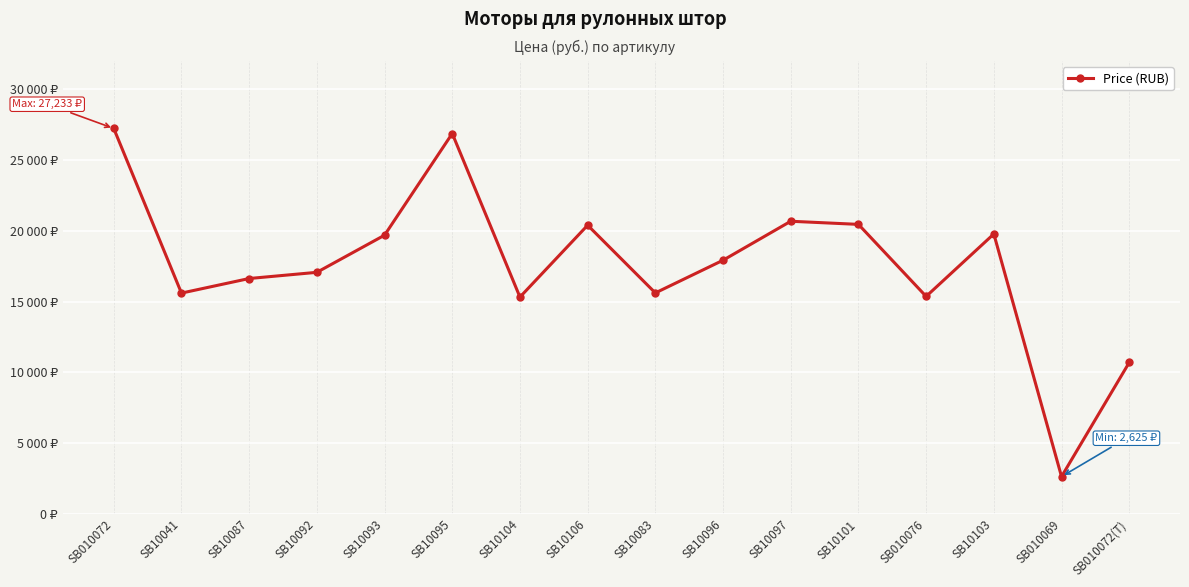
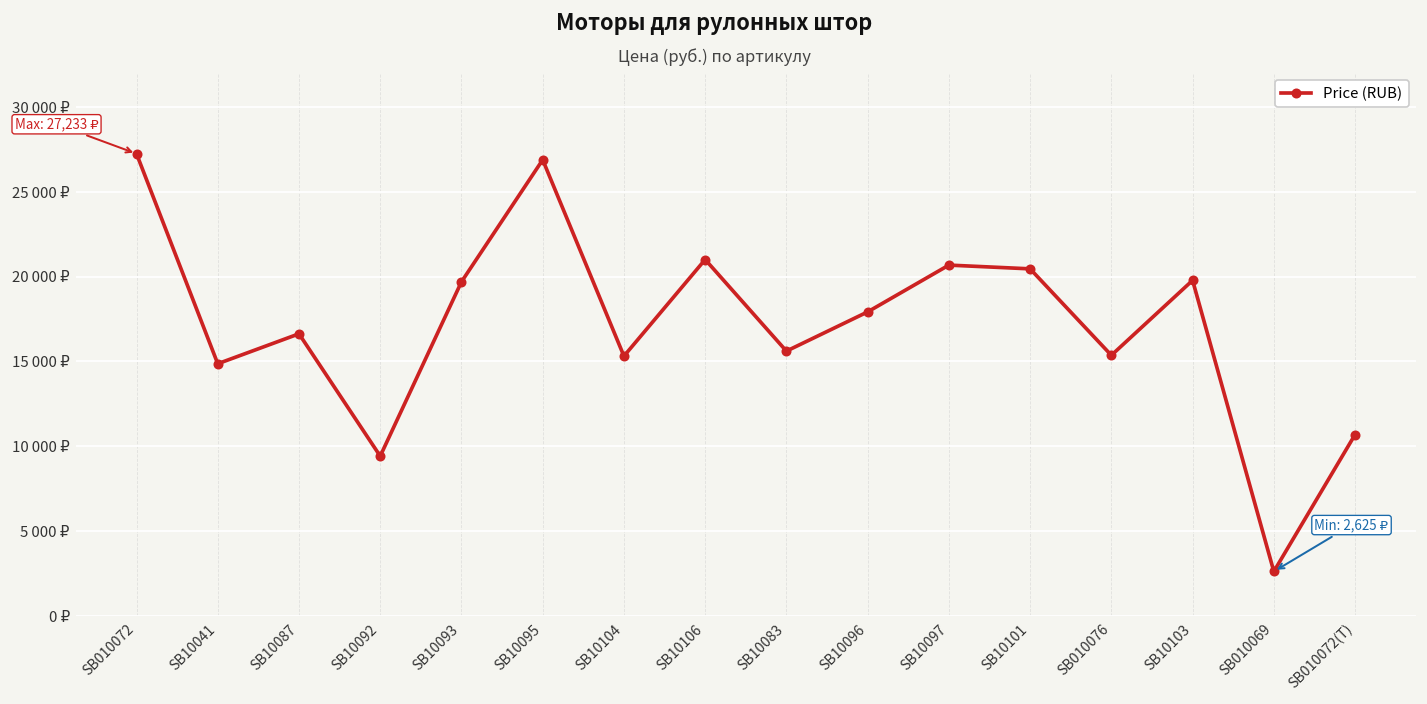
  {
-   "SB10041": "15600 ₽",
+   "SB10041": "14900 ₽",
    "SB10087": "16600 ₽",
-   "SB10092": "17100 ₽",
+   "SB10092": "9400 ₽",
    "SB10093": "19700 ₽",
    "SB10095": "26900 ₽",
    "SB10104": "15300 ₽",
-   "SB10106": "20400 ₽",
+   "SB10106": "21000 ₽",
    "SB10083": "15600 ₽",
    "SB10096": "17900 ₽",
    "SB10097": "20700 ₽",
    "SB10101": "20500 ₽",
    "SB010076": "15400 ₽",
    "SB10103": "19800 ₽",
    "SB010072(T)": "10700 ₽"
  }
